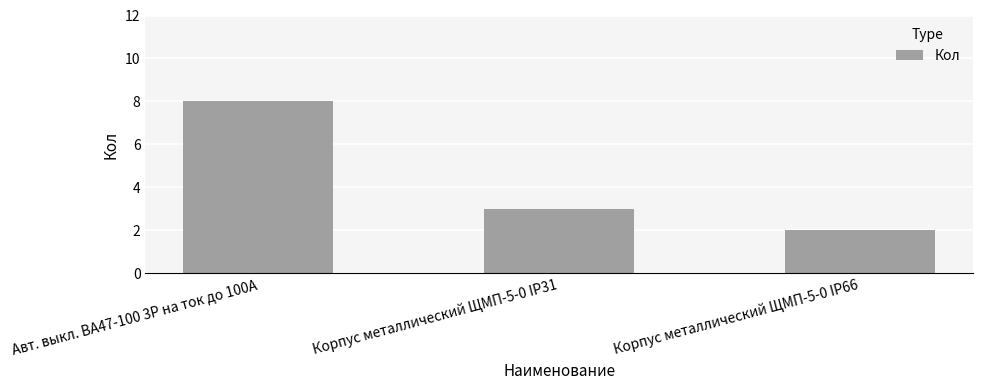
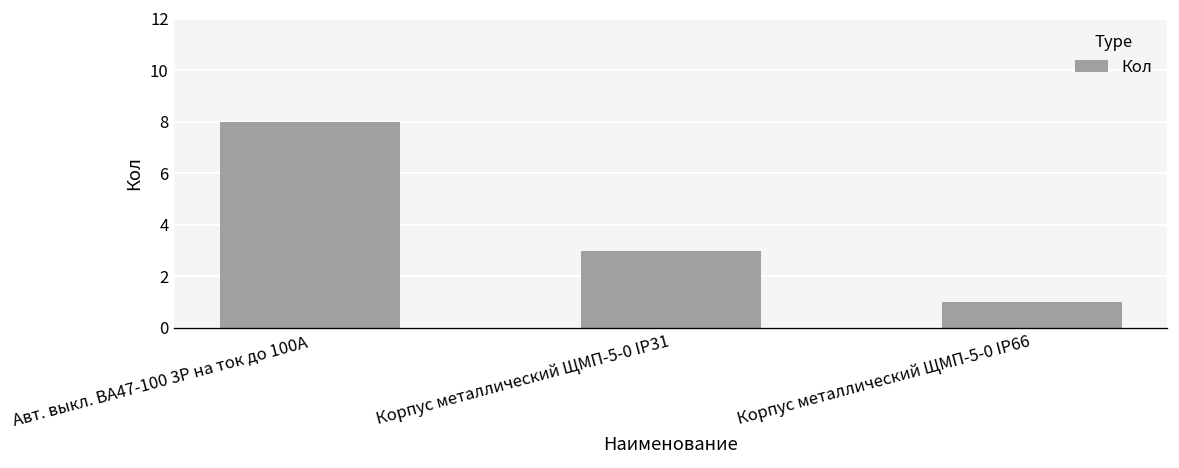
  {
    "Авт. выкл. ВА47-100 3Р на ток до 100А": 8,
    "Корпус металлический ЩМП-5-0 IP31": 3,
-   "Корпус металлический ЩМП-5-0 IP66": 2
+   "Корпус металлический ЩМП-5-0 IP66": 1
  }
